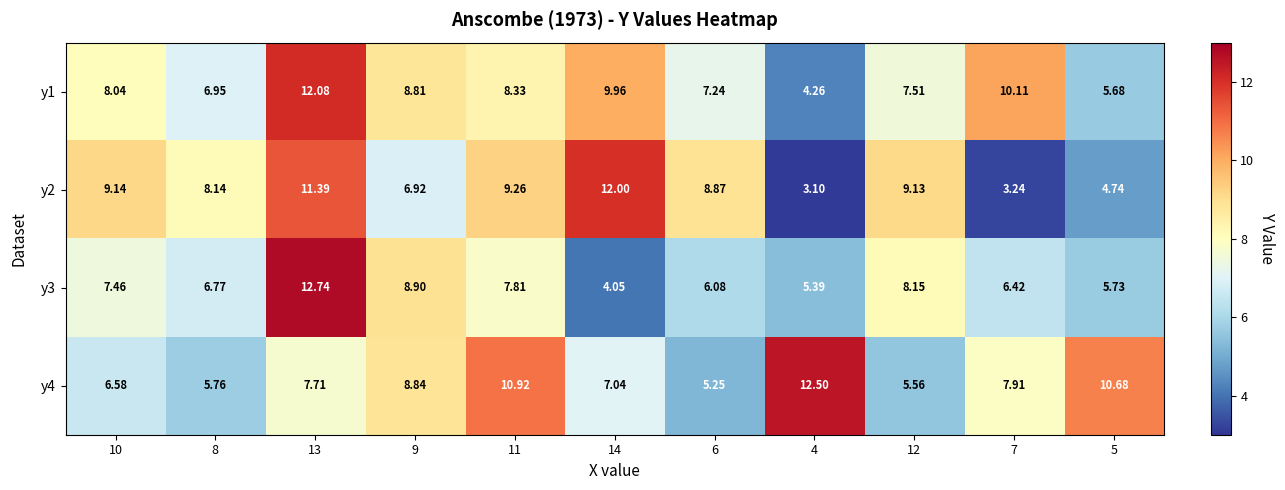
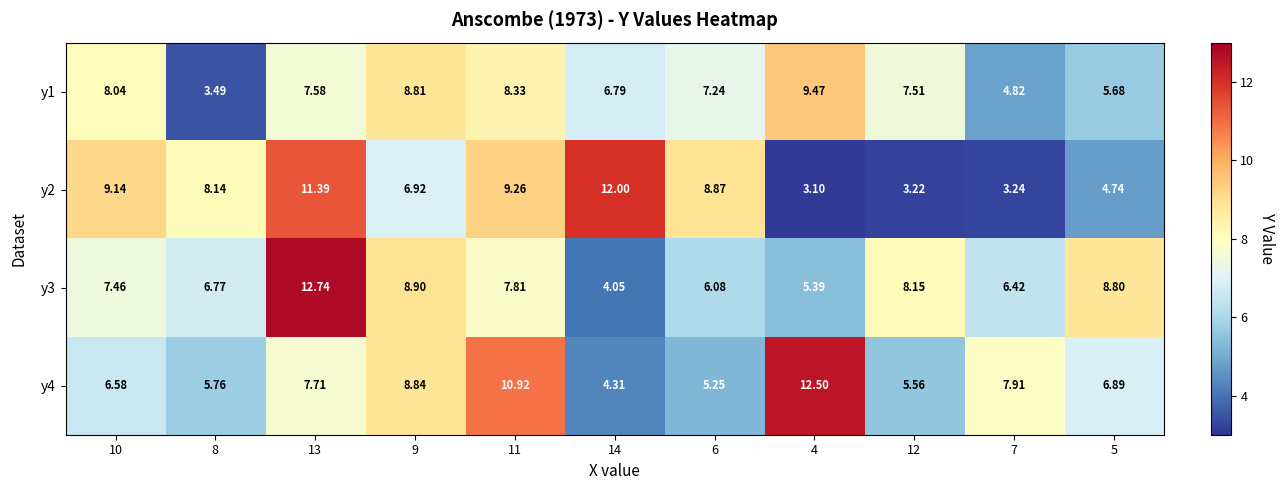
  {
    "y1": {
      "10": 8.04,
-     "8": 6.95,
-     "13": 12.08,
+     "8": 3.49,
+     "13": 7.58,
      "9": 8.81,
      "11": 8.33,
-     "14": 9.96,
+     "14": 6.79,
      "6": 7.24,
-     "4": 4.26,
+     "4": 9.47,
      "12": 7.51,
-     "7": 10.11,
+     "7": 4.82,
      "5": 5.68
    },
    "y2": {
      "10": 9.14,
      "8": 8.14,
      "13": 11.39,
      "9": 6.92,
      "11": 9.26,
      "14": 12.00,
      "6": 8.87,
      "4": 3.10,
-     "12": 9.13,
+     "12": 3.22,
      "7": 3.24,
      "5": 4.74
    },
    "y3": {
      "10": 7.46,
      "8": 6.77,
      "13": 12.74,
      "9": 8.90,
      "11": 7.81,
      "14": 4.05,
      "6": 6.08,
      "4": 5.39,
      "12": 8.15,
      "7": 6.42,
-     "5": 5.73
+     "5": 8.80
    },
    "y4": {
      "10": 6.58,
      "8": 5.76,
      "13": 7.71,
      "9": 8.84,
      "11": 10.92,
-     "14": 7.04,
+     "14": 4.31,
      "6": 5.25,
      "4": 12.50,
      "12": 5.56,
      "7": 7.91,
-     "5": 10.68
+     "5": 6.89
    }
  }
